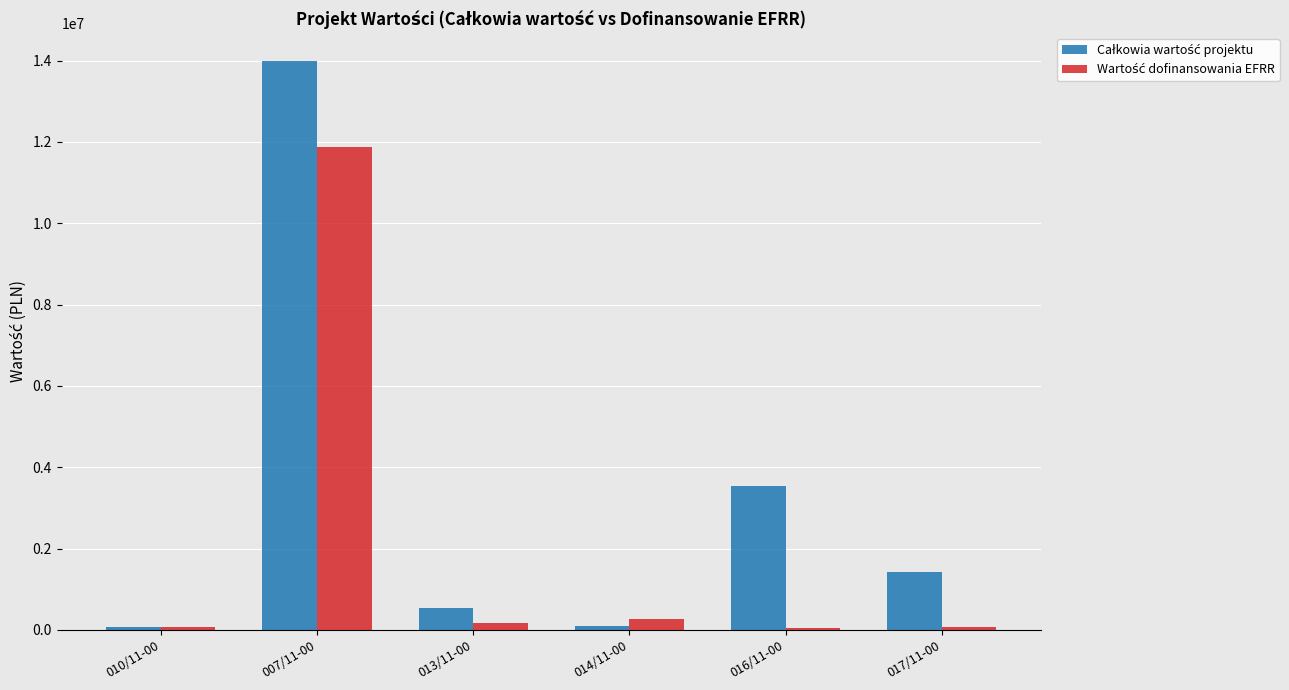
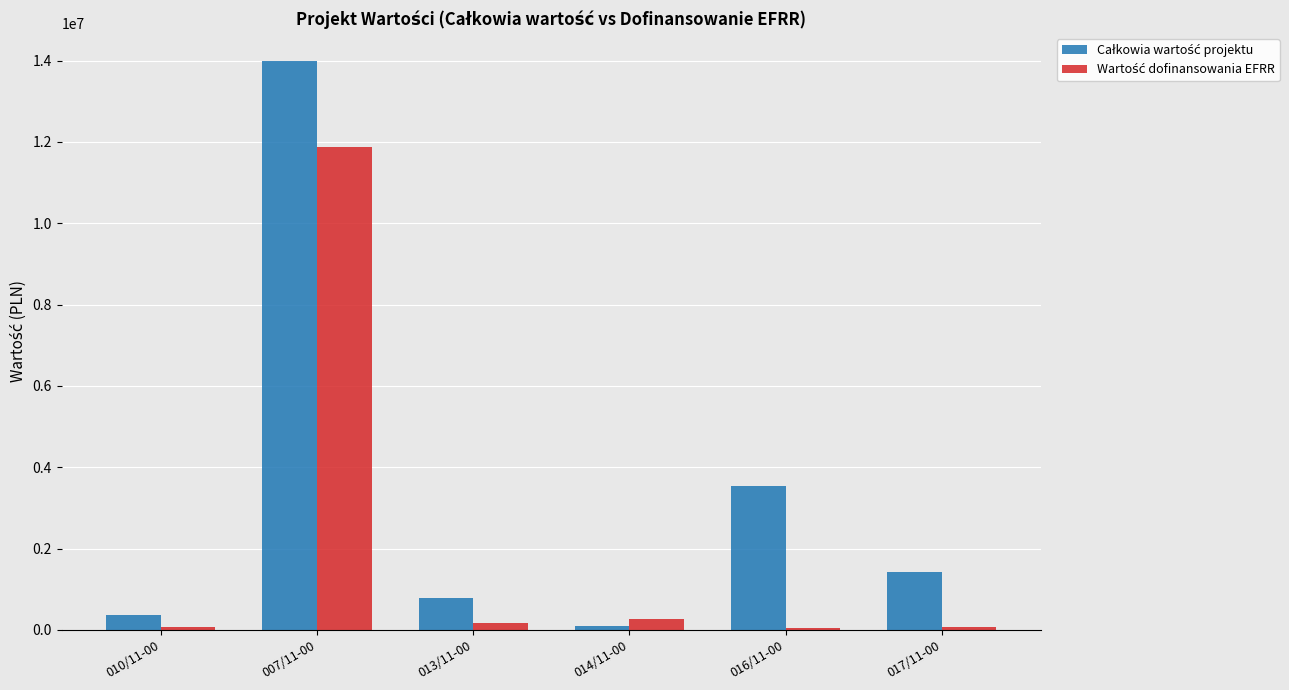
  {
    "Całkowia wartość projektu": {
-     "010/11-00": 100000,
+     "010/11-00": 400000,
      "007/11-00": 14000000,
-     "013/11-00": 500000,
+     "013/11-00": 800000,
      "014/11-00": 100000,
      "016/11-00": 3500000,
      "017/11-00": 1400000
    },
    "Wartość dofinansowania EFRR": {
      "007/11-00": 11900000,
      "013/11-00": 200000,
      "014/11-00": 300000,
      "017/11-00": 100000
    }
  }
